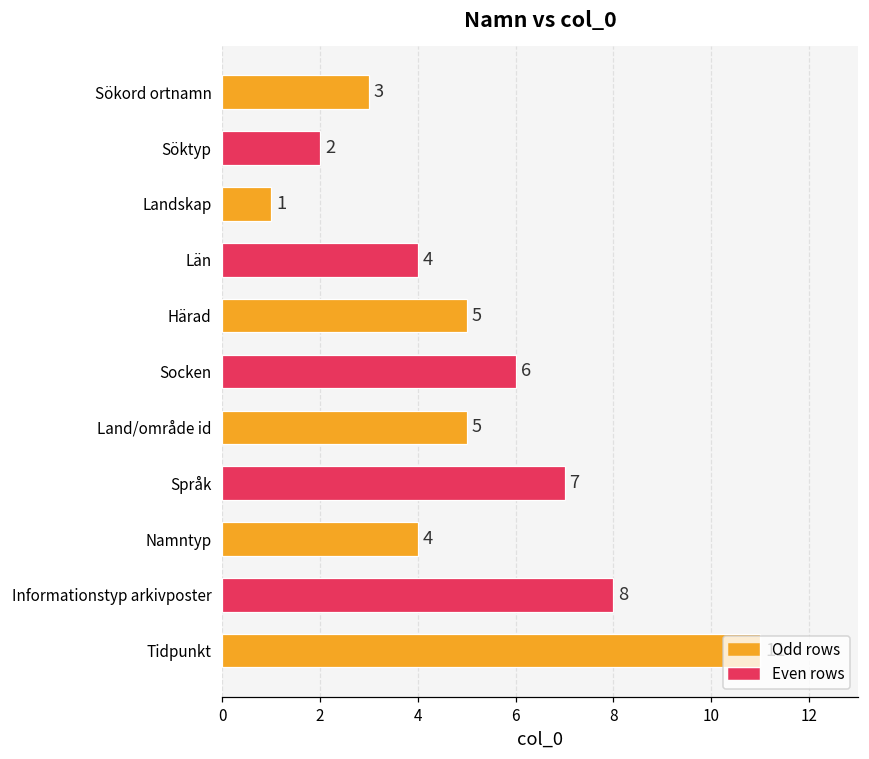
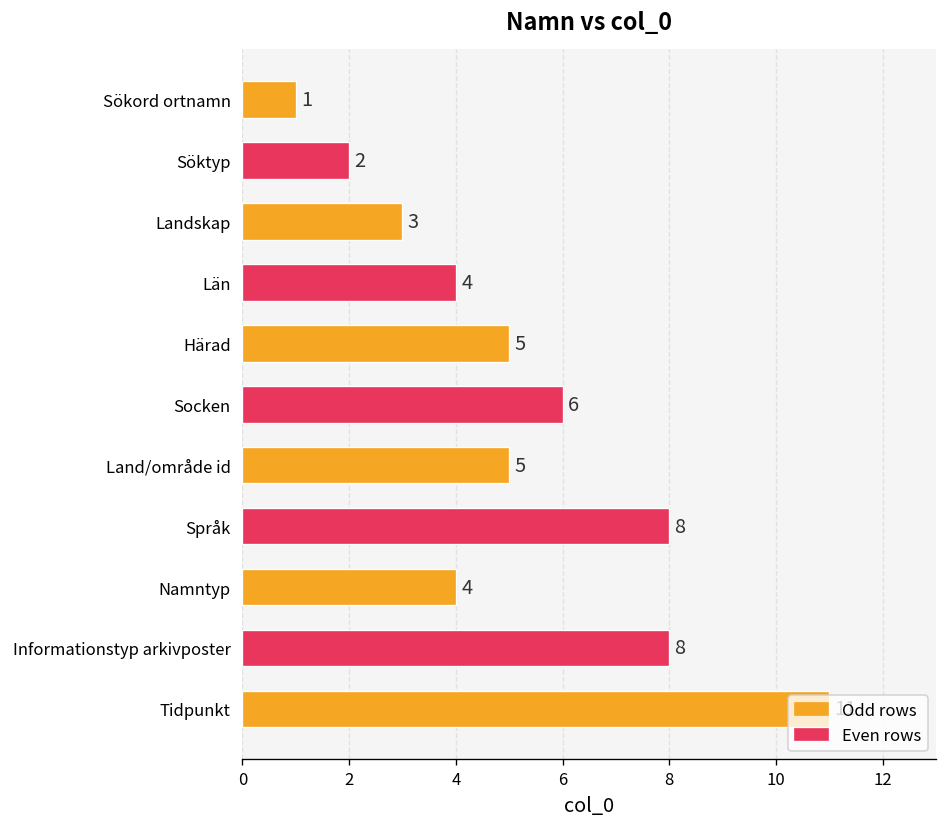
  {
-   "Sökord ortnamn": 3,
+   "Sökord ortnamn": 1,
    "Söktyp": 2,
-   "Landskap": 1,
+   "Landskap": 3,
    "Län": 4,
    "Härad": 5,
    "Socken": 6,
    "Land/område id": 5,
-   "Språk": 7,
+   "Språk": 8,
    "Namntyp": 4,
    "Informationstyp arkivposter": 8
  }
